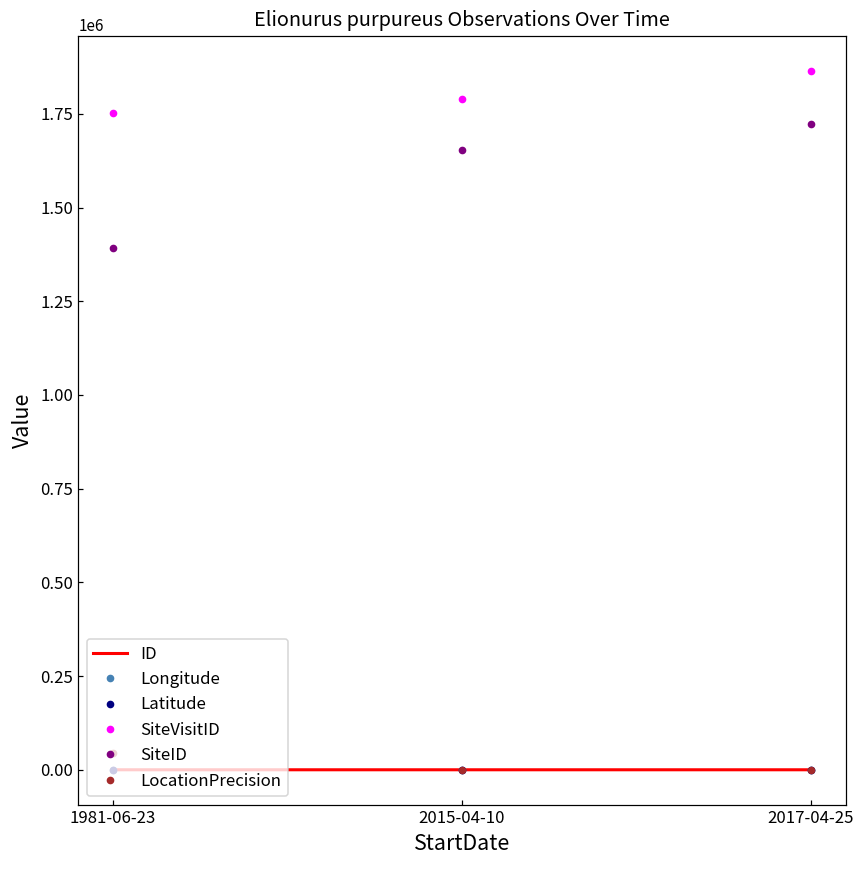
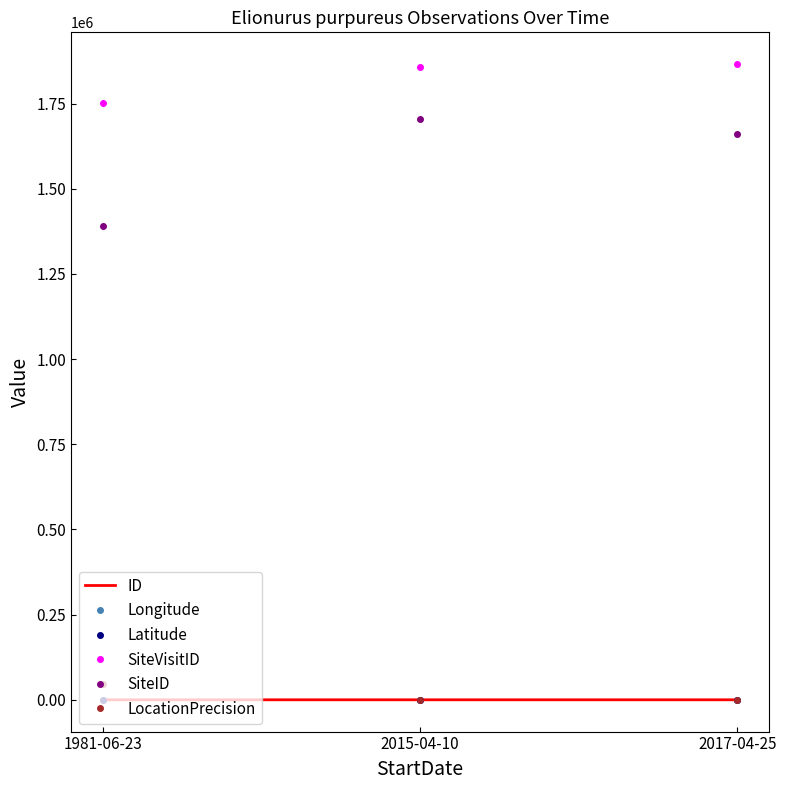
  {
    "SiteVisitID": {
      "1981-06-23": 1750000,
-     "2015-04-10": 1790000,
+     "2015-04-10": 1860000,
      "2017-04-25": 1870000
    },
    "SiteID": {
      "1981-06-23": 1390000,
-     "2015-04-10": 1650000,
-     "2017-04-25": 1720000
+     "2015-04-10": 1700000,
+     "2017-04-25": 1660000
    }
  }
